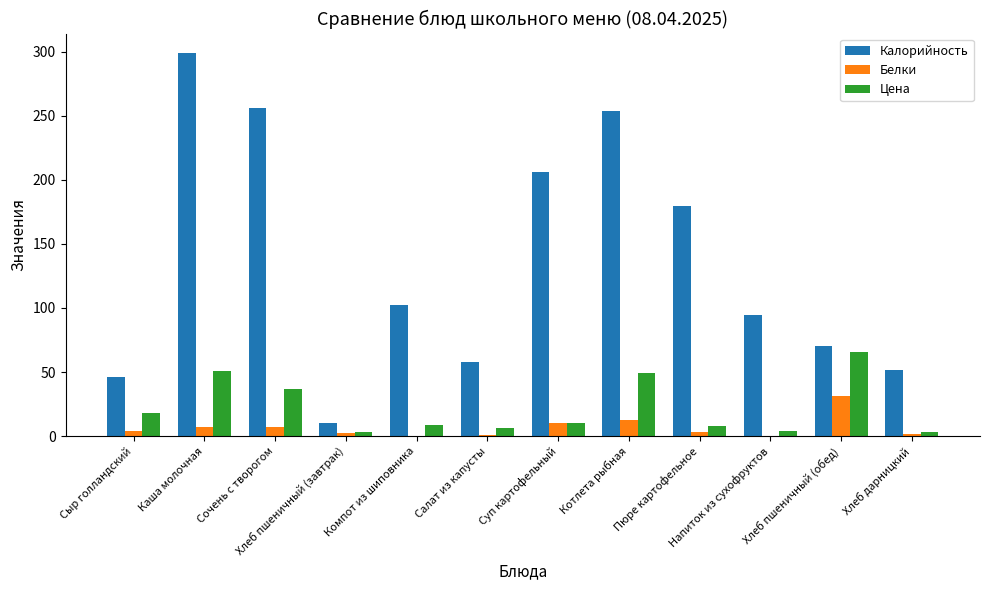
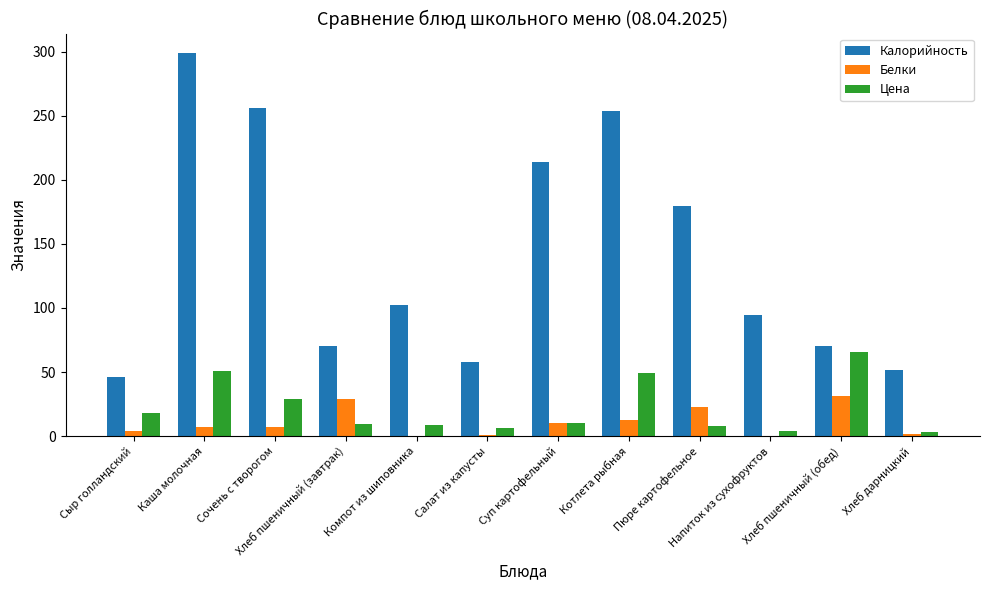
  {
    "Калорийность": {
      "Сыр голландский": 46,
      "Каша молочная": 299,
      "Сочень с творогом": 256,
-     "Хлеб пшеничный (завтрак)": 10,
+     "Хлеб пшеничный (завтрак)": 70,
      "Компот из шиповника": 103,
      "Салат из капусты": 58,
-     "Суп картофельный": 206,
+     "Суп картофельный": 214,
      "Котлета рыбная": 254,
      "Пюре картофельное": 179,
      "Напиток из сухофруктов": 95,
      "Хлеб пшеничный (обед)": 70,
      "Хлеб дарницкий": 51
    },
    "Белки": {
      "Сыр голландский": 4,
      "Каша молочная": 7,
      "Сочень с творогом": 7,
-     "Хлеб пшеничный (завтрак)": 2,
+     "Хлеб пшеничный (завтрак)": 29,
      "Суп картофельный": 10,
      "Котлета рыбная": 13,
-     "Пюре картофельное": 3,
+     "Пюре картофельное": 23,
      "Хлеб пшеничный (обед)": 32,
      "Хлеб дарницкий": 2
    },
    "Цена": {
      "Сыр голландский": 18,
      "Каша молочная": 51,
-     "Сочень с творогом": 37,
-     "Хлеб пшеничный (завтрак)": 3,
+     "Сочень с творогом": 29,
+     "Хлеб пшеничный (завтрак)": 9,
      "Компот из шиповника": 9,
      "Салат из капусты": 6,
      "Суп картофельный": 10,
      "Котлета рыбная": 49,
      "Пюре картофельное": 8,
      "Напиток из сухофруктов": 4,
      "Хлеб пшеничный (обед)": 66,
      "Хлеб дарницкий": 3
    }
  }
